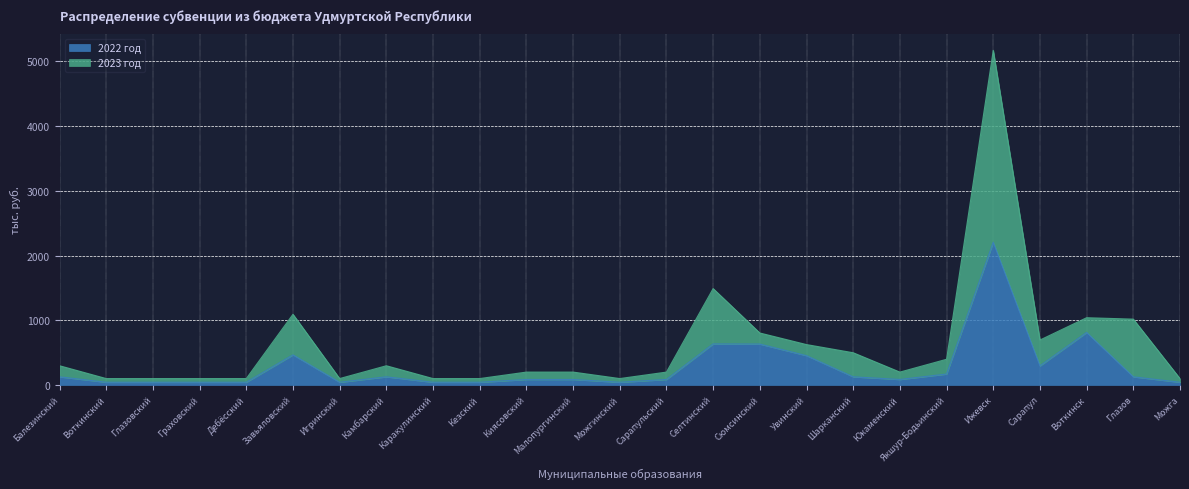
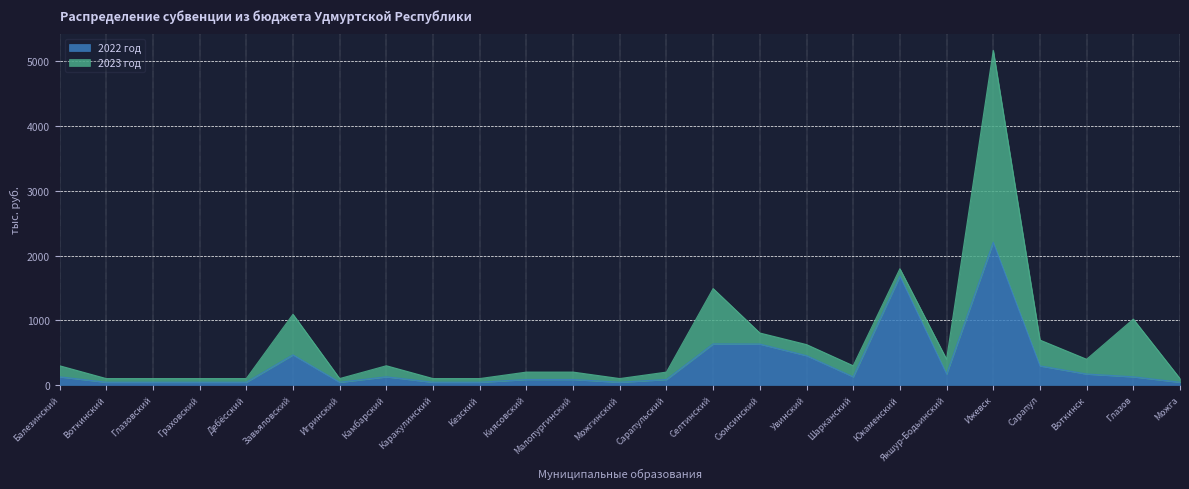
  {
    "2022 год": {
      "Балезинский": 100,
      "Воткинский": 0,
      "Глазовский": 0,
      "Граховский": 0,
      "Дебёсский": 0,
      "Завьяловский": 500,
      "Игринский": 0,
      "Камбарский": 100,
      "Каракулинский": 0,
      "Кезский": 0,
      "Киясовский": 100,
      "Малопургинский": 100,
      "Можгинский": 0,
      "Сарапульский": 100,
      "Селтинский": 600,
      "Сюмсинский": 600,
      "Увинский": 500,
      "Шарканский": 100,
-     "Юкаменский": 100,
+     "Юкаменский": 1700,
      "Якшур-Бодьинский": 200,
      "Ижевск": 2200,
      "Сарапул": 300,
-     "Воткинск": 800,
+     "Воткинск": 200,
      "Глазов": 100,
      "Можга": 0
    },
    "2023 год": {
      "Балезинский": 200,
      "Воткинский": 100,
      "Глазовский": 100,
      "Граховский": 100,
      "Дебёсский": 100,
      "Завьяловский": 600,
      "Игринский": 100,
      "Камбарский": 200,
      "Каракулинский": 100,
      "Кезский": 100,
      "Киясовский": 100,
      "Малопургинский": 100,
      "Можгинский": 100,
      "Сарапульский": 100,
      "Селтинский": 900,
      "Сюмсинский": 200,
      "Увинский": 200,
-     "Шарканский": 400,
+     "Шарканский": 200,
      "Юкаменский": 100,
      "Якшур-Бодьинский": 200,
      "Ижевск": 3000,
      "Сарапул": 400,
      "Воткинск": 200,
      "Глазов": 900,
      "Можга": 100
    }
  }
